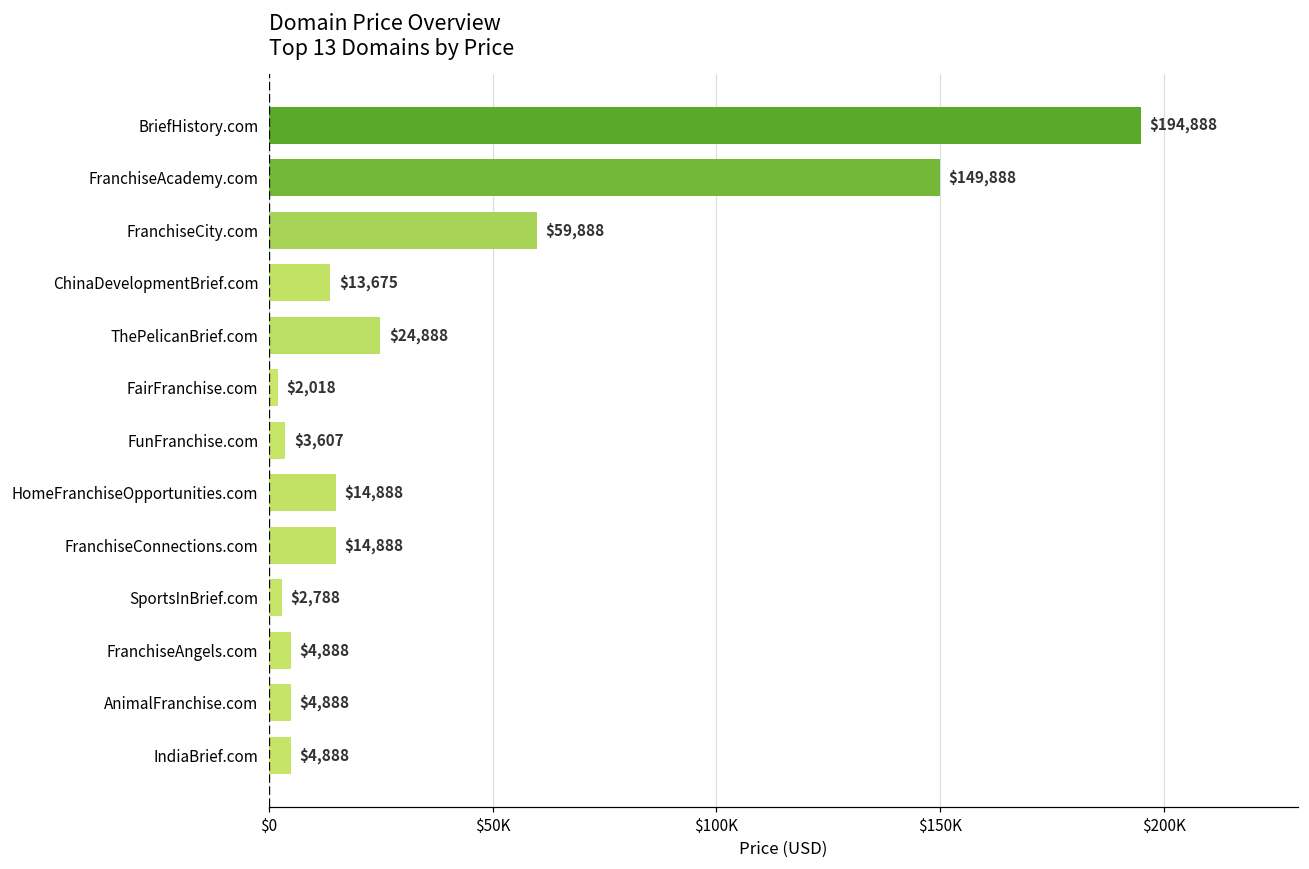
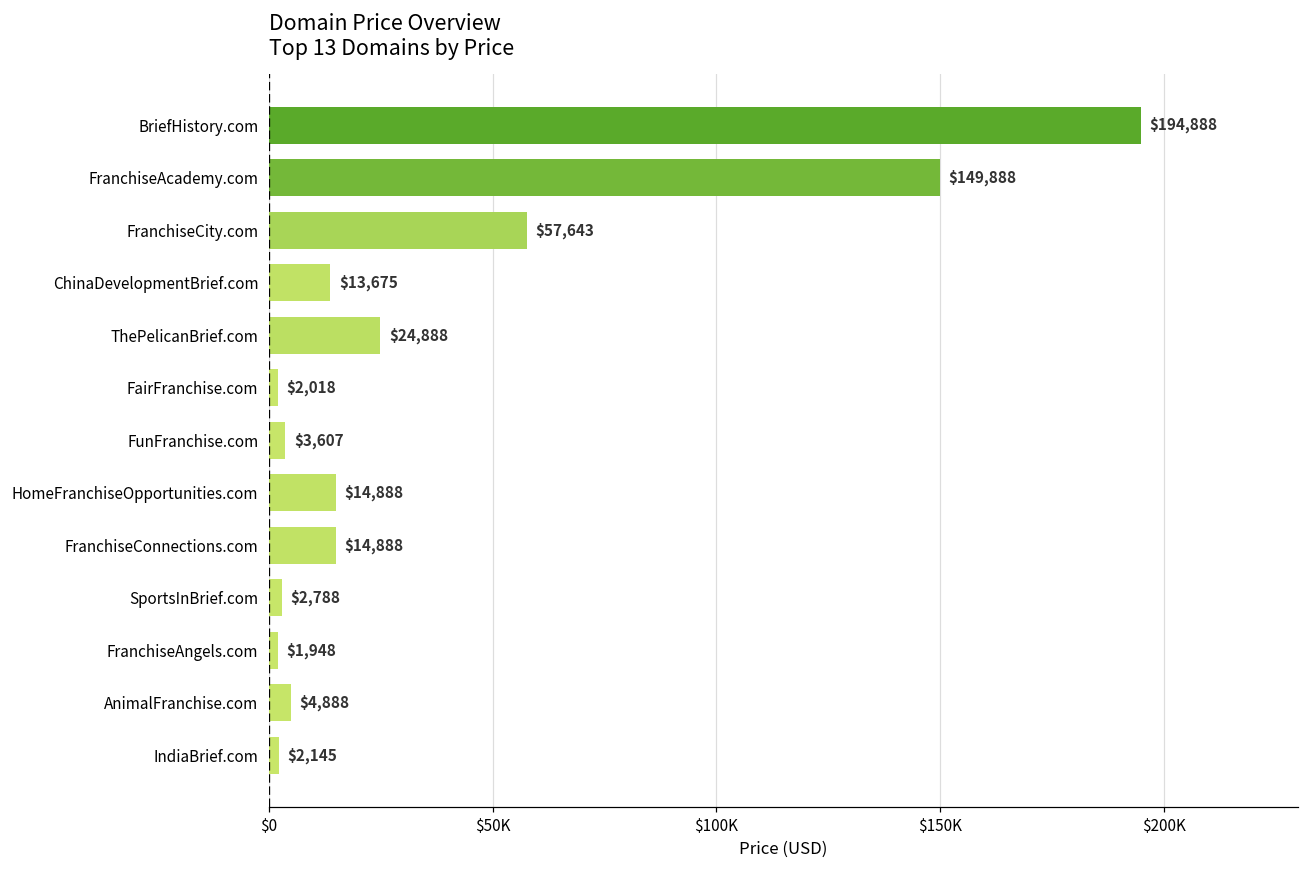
  {
    "BriefHistory.com": "$194,888",
    "FranchiseAcademy.com": "$149,888",
-   "FranchiseCity.com": "$59,888",
+   "FranchiseCity.com": "$57,643",
    "ChinaDevelopmentBrief.com": "$13,675",
    "ThePelicanBrief.com": "$24,888",
    "FairFranchise.com": "$2,018",
    "FunFranchise.com": "$3,607",
    "HomeFranchiseOpportunities.com": "$14,888",
    "FranchiseConnections.com": "$14,888",
    "SportsInBrief.com": "$2,788",
-   "FranchiseAngels.com": "$4,888",
+   "FranchiseAngels.com": "$1,948",
    "AnimalFranchise.com": "$4,888",
-   "IndiaBrief.com": "$4,888"
+   "IndiaBrief.com": "$2,145"
  }
